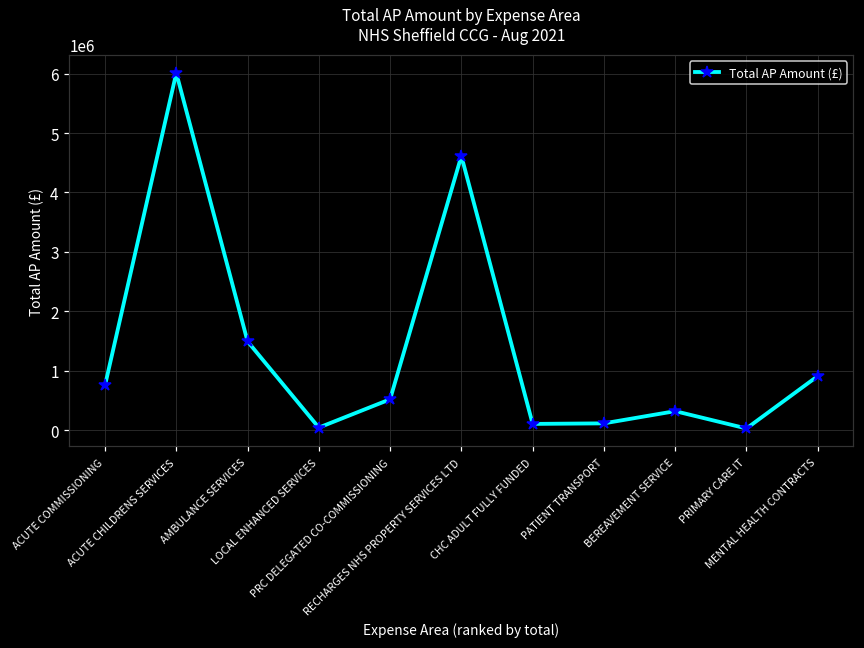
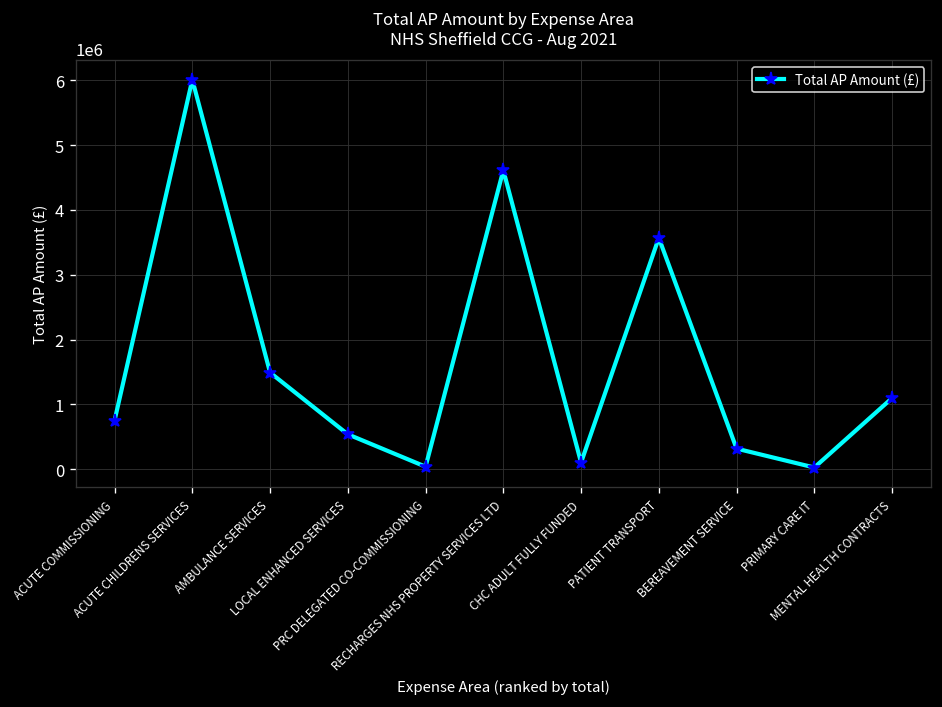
  {
    "ACUTE COMMISSIONING": 800000,
    "ACUTE CHILDRENS SERVICES": 6000000,
    "AMBULANCE SERVICES": 1500000,
-   "LOCAL ENHANCED SERVICES": 0,
-   "PRC DELEGATED CO-COMMISSIONING": 500000,
+   "LOCAL ENHANCED SERVICES": 500000,
+   "PRC DELEGATED CO-COMMISSIONING": 0,
    "RECHARGES NHS PROPERTY SERVICES LTD": 4600000,
    "CHC ADULT FULLY FUNDED": 100000,
-   "PATIENT TRANSPORT": 100000,
+   "PATIENT TRANSPORT": 3600000,
    "BEREAVEMENT SERVICE": 300000,
    "PRIMARY CARE IT": 0,
-   "MENTAL HEALTH CONTRACTS": 900000
+   "MENTAL HEALTH CONTRACTS": 1100000
  }
